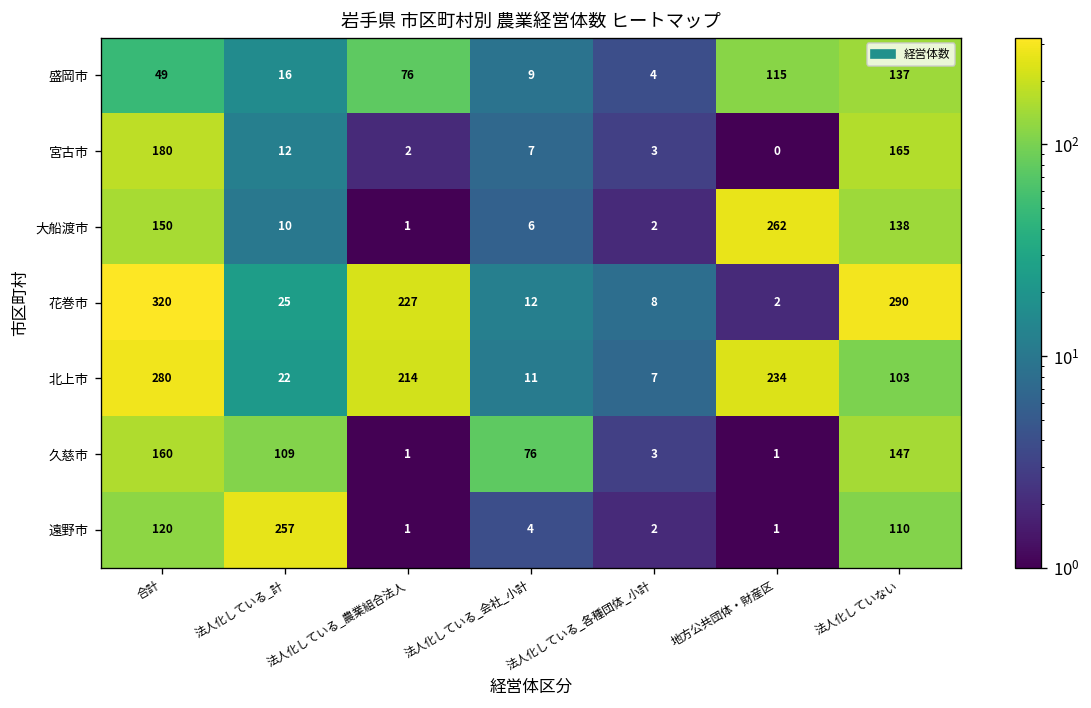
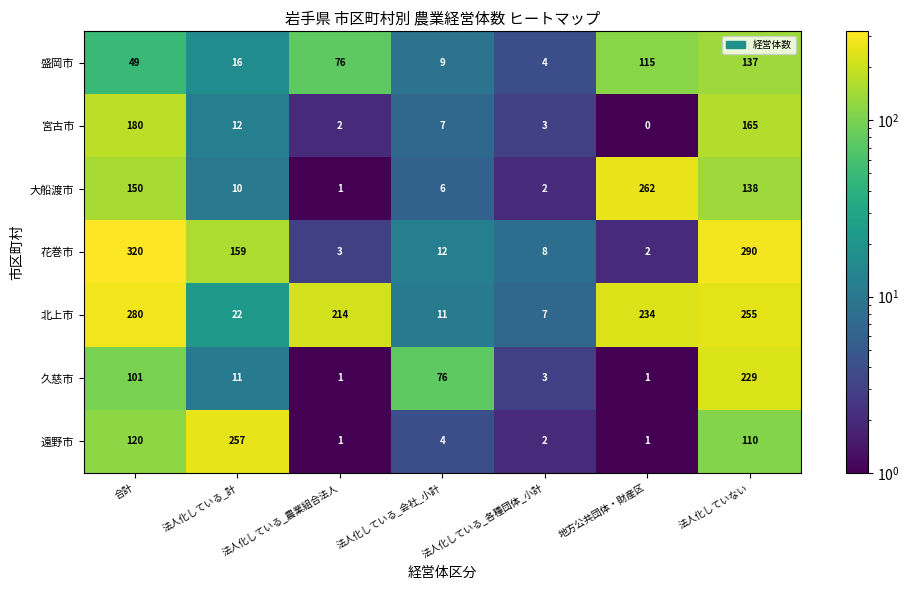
  {
    "盛岡市": {
      "合計": 49,
      "法人化している_計": 16,
      "法人化している_農業組合法人": 76,
      "法人化している_会社_小計": 9,
      "法人化している_各種団体_小計": 4,
      "地方公共団体・財産区": 115,
      "法人化していない": 137
    },
    "宮古市": {
      "合計": 180,
      "法人化している_計": 12,
      "法人化している_農業組合法人": 2,
      "法人化している_会社_小計": 7,
      "法人化している_各種団体_小計": 3,
      "地方公共団体・財産区": 0,
      "法人化していない": 165
    },
    "大船渡市": {
      "合計": 150,
      "法人化している_計": 10,
      "法人化している_農業組合法人": 1,
      "法人化している_会社_小計": 6,
      "法人化している_各種団体_小計": 2,
      "地方公共団体・財産区": 262,
      "法人化していない": 138
    },
    "花巻市": {
      "合計": 320,
-     "法人化している_計": 25,
-     "法人化している_農業組合法人": 227,
+     "法人化している_計": 159,
+     "法人化している_農業組合法人": 3,
      "法人化している_会社_小計": 12,
      "法人化している_各種団体_小計": 8,
      "地方公共団体・財産区": 2,
      "法人化していない": 290
    },
    "北上市": {
      "合計": 280,
      "法人化している_計": 22,
      "法人化している_農業組合法人": 214,
      "法人化している_会社_小計": 11,
      "法人化している_各種団体_小計": 7,
      "地方公共団体・財産区": 234,
-     "法人化していない": 103
+     "法人化していない": 255
    },
    "久慈市": {
-     "合計": 160,
-     "法人化している_計": 109,
+     "合計": 101,
+     "法人化している_計": 11,
      "法人化している_農業組合法人": 1,
      "法人化している_会社_小計": 76,
      "法人化している_各種団体_小計": 3,
      "地方公共団体・財産区": 1,
-     "法人化していない": 147
+     "法人化していない": 229
    },
    "遠野市": {
      "合計": 120,
      "法人化している_計": 257,
      "法人化している_農業組合法人": 1,
      "法人化している_会社_小計": 4,
      "法人化している_各種団体_小計": 2,
      "地方公共団体・財産区": 1,
      "法人化していない": 110
    }
  }
